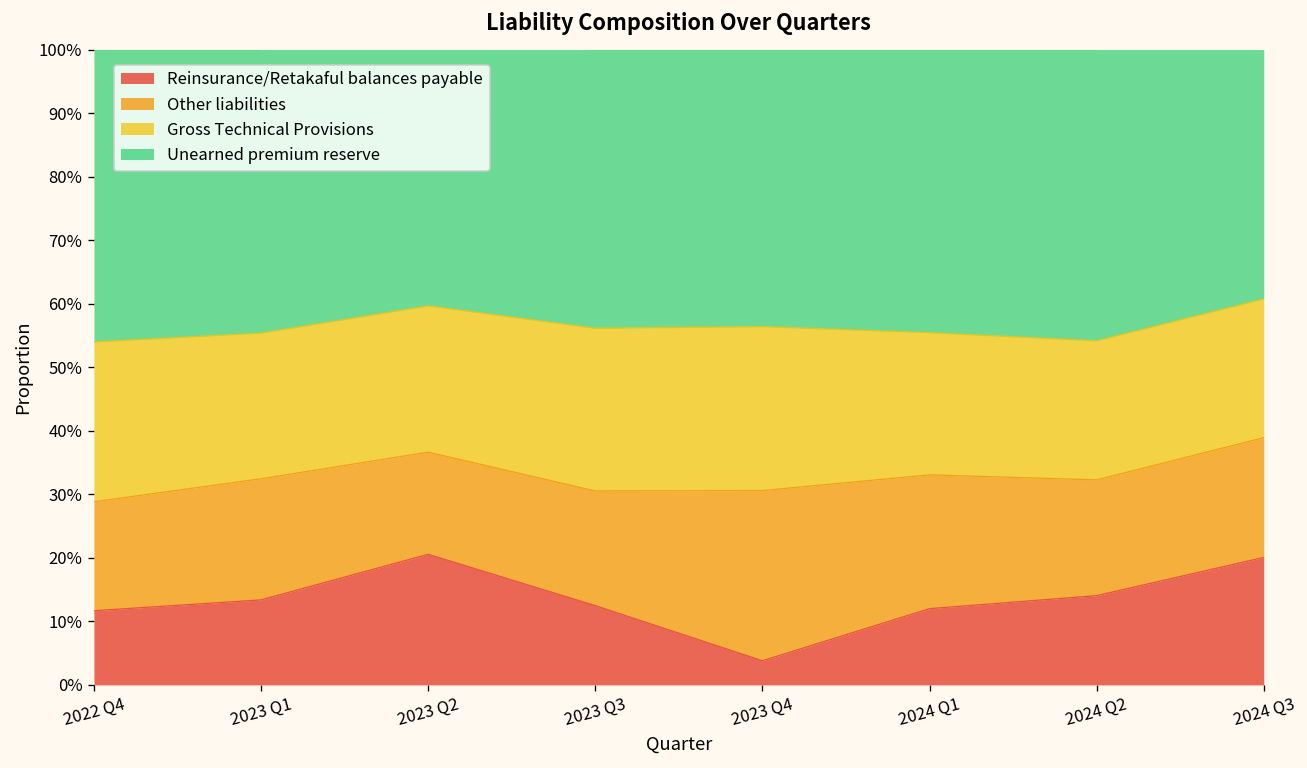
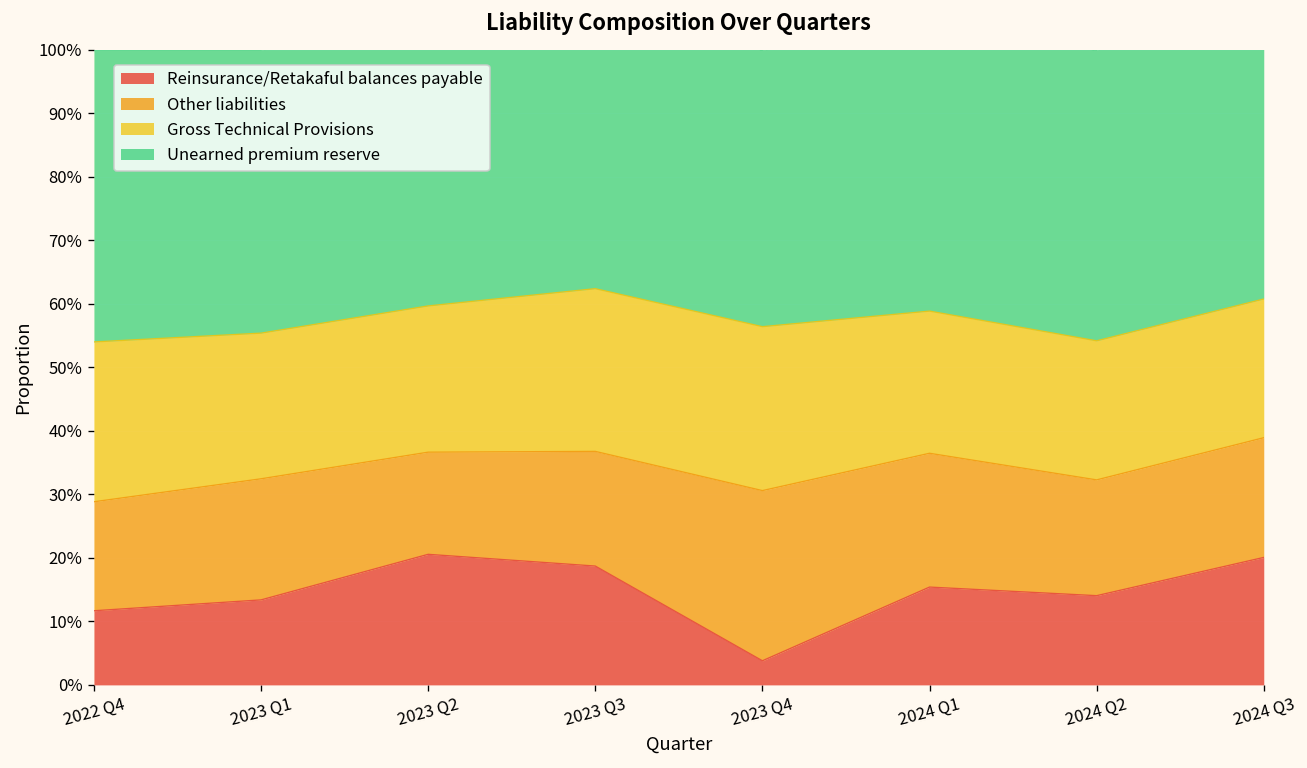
  {
    "Reinsurance/Retakaful balances payable": {
      "2022 Q4": "12%",
      "2023 Q1": "13%",
      "2023 Q2": "21%",
-     "2023 Q3": "12%",
+     "2023 Q3": "19%",
      "2023 Q4": "4%",
-     "2024 Q1": "12%",
+     "2024 Q1": "15%",
      "2024 Q2": "14%",
      "2024 Q3": "20%"
    },
    "Unearned premium reserve": {
      "2022 Q4": "46%",
      "2023 Q1": "45%",
      "2023 Q4": "44%",
      "2024 Q2": "46%"
    }
  }
